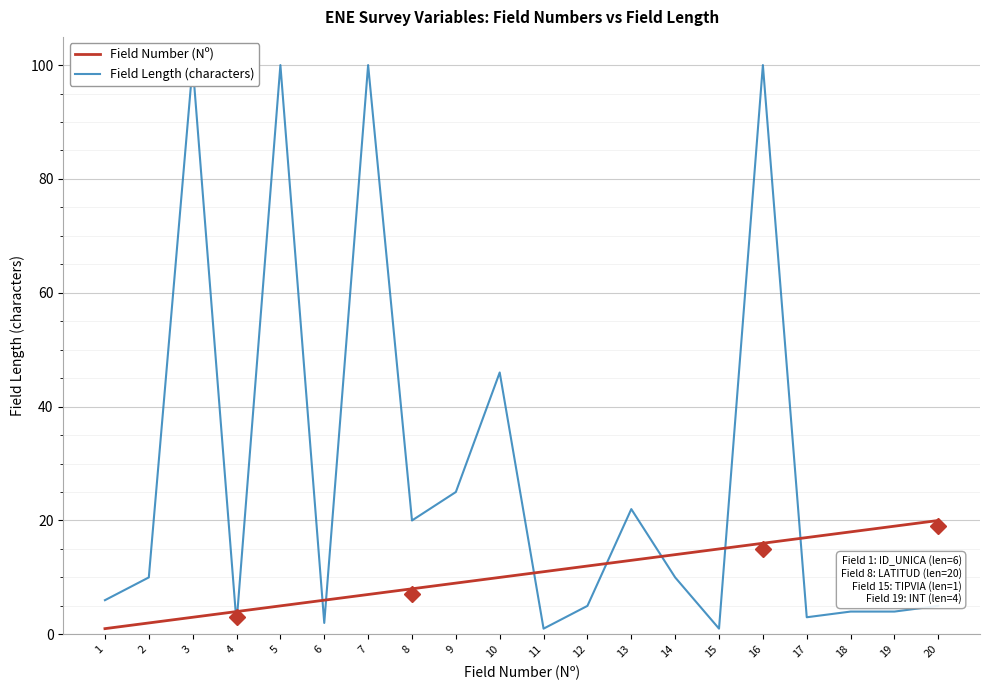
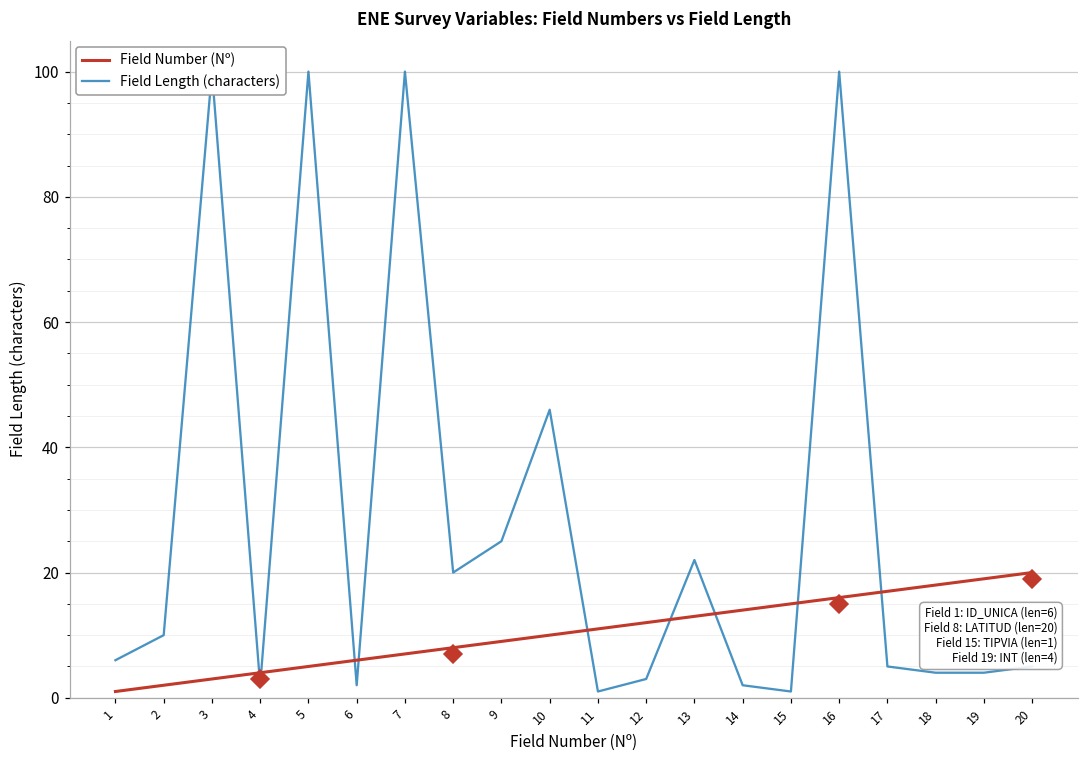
  {
    "Field Length (characters)": {
      "1": 6,
      "2": 10,
      "4": 2,
      "5": 100,
      "6": 2,
      "7": 100,
      "8": 20,
      "9": 25,
      "10": 46,
      "11": 1,
-     "12": 5,
+     "12": 3,
      "13": 22,
-     "14": 10,
+     "14": 2,
      "15": 1,
      "16": 100,
-     "17": 3,
+     "17": 5,
      "18": 4
    }
  }
